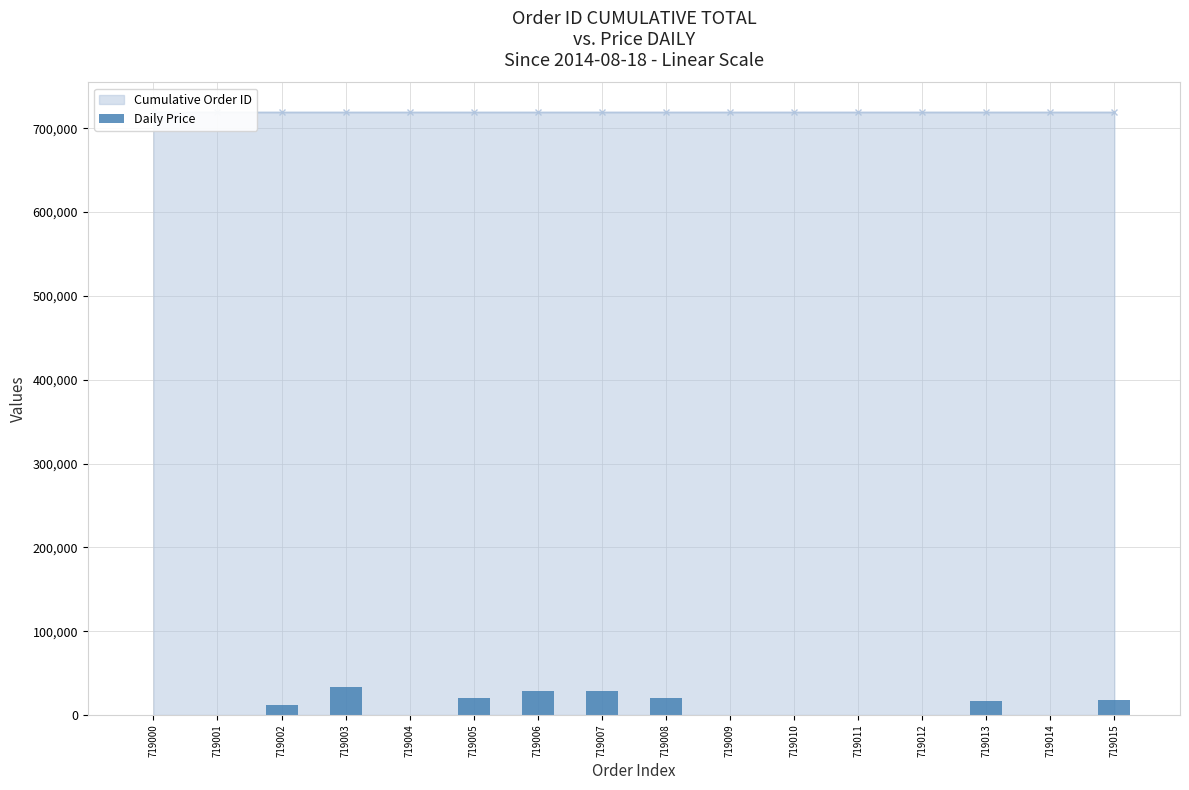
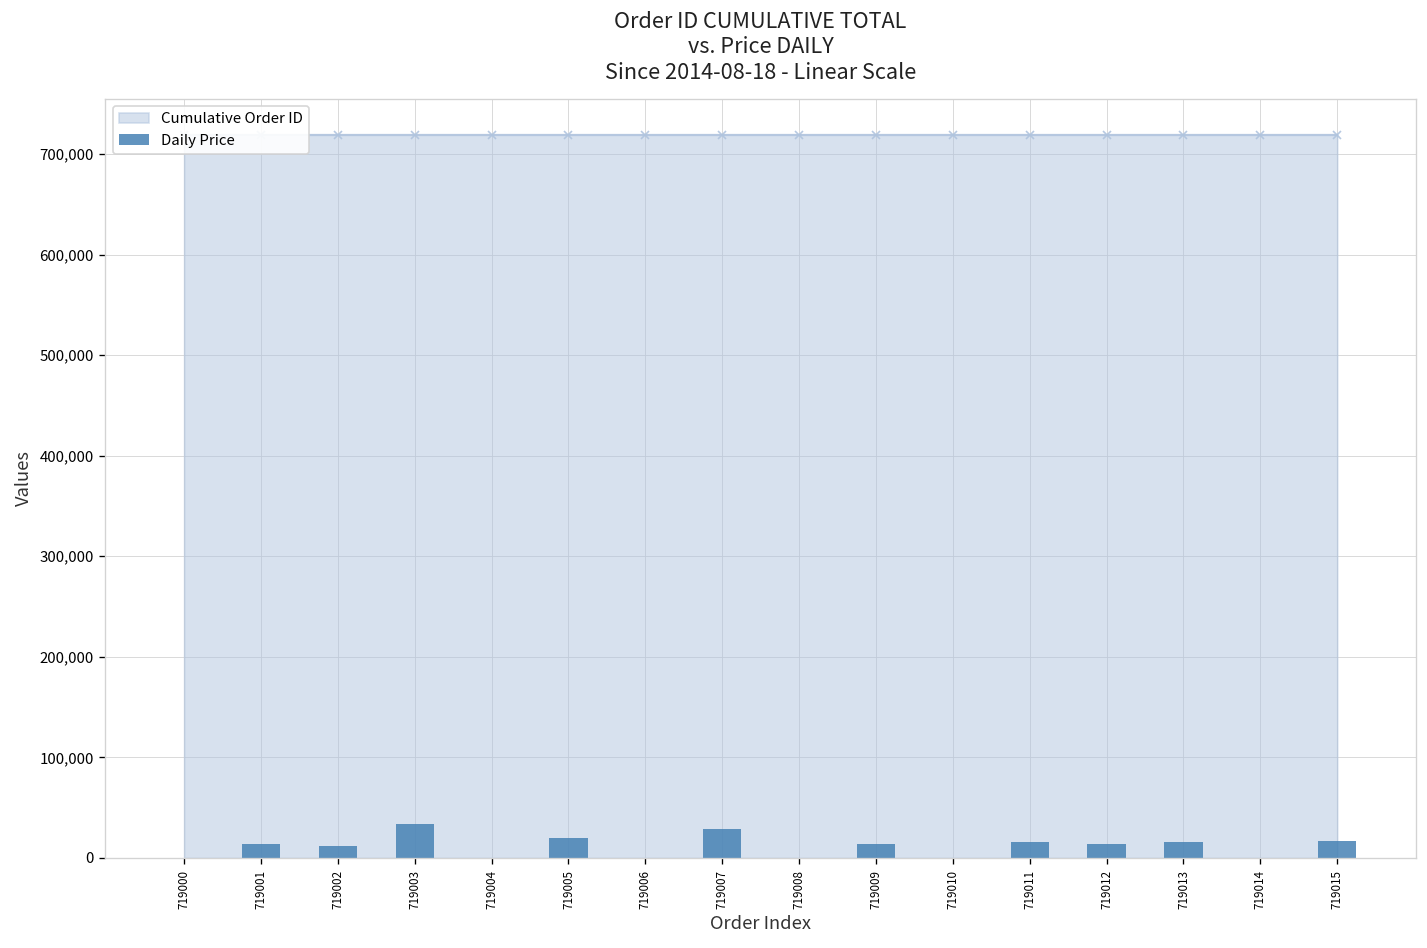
  {
    "Daily Price": {
-     "719001": "0",
+     "719001": "10,000",
      "719002": "10,000",
      "719003": "30,000",
      "719005": "20,000",
-     "719006": "30,000",
+     "719006": "0",
      "719007": "30,000",
-     "719008": "20,000",
-     "719009": "0",
-     "719011": "0",
-     "719012": "0",
+     "719008": "0",
+     "719009": "10,000",
+     "719011": "20,000",
+     "719012": "10,000",
      "719013": "20,000",
      "719015": "20,000"
    },
    "Cumulative Order ID": {
      "719002": "720,000",
      "719003": "720,000",
      "719004": "720,000",
      "719005": "720,000",
      "719006": "720,000",
      "719007": "720,000",
      "719008": "720,000",
      "719009": "720,000",
      "719010": "720,000",
      "719011": "720,000",
      "719012": "720,000",
      "719013": "720,000",
      "719014": "720,000",
      "719015": "720,000"
    }
  }
